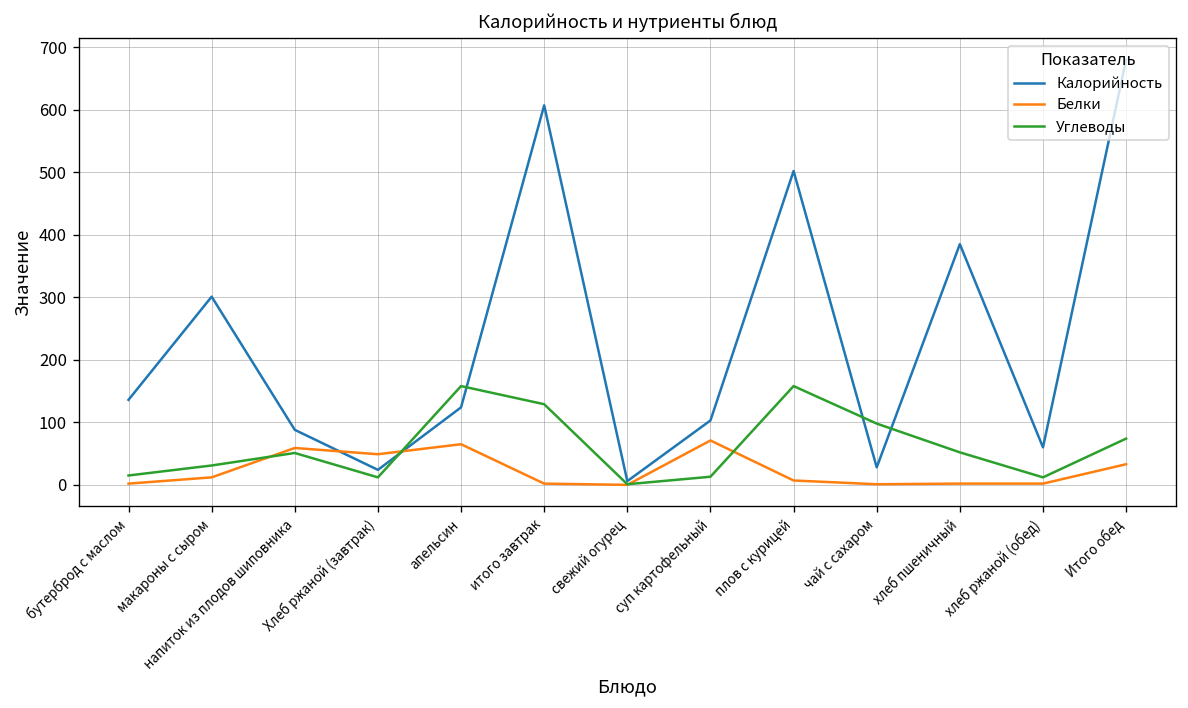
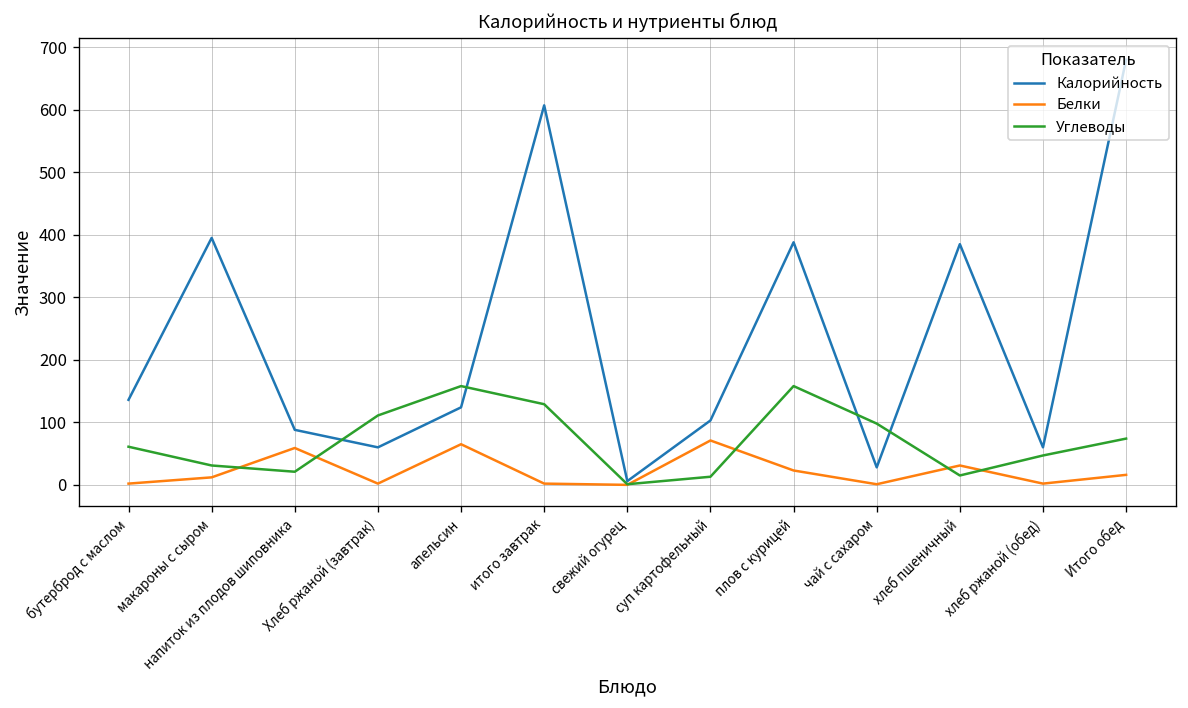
  {
    "Калорийность": {
      "бутерброд с маслом": 140,
-     "макароны с сыром": 300,
+     "макароны с сыром": 400,
      "напиток из плодов шиповника": 90,
-     "Хлеб ржаной (завтрак)": 20,
+     "Хлеб ржаной (завтрак)": 60,
      "апельсин": 120,
      "итого завтрак": 610,
      "свежий огурец": 10,
      "суп картофельный": 100,
-     "плов с курицей": 500,
+     "плов с курицей": 390,
      "чай с сахаром": 30,
      "хлеб пшеничный": 390,
      "хлеб ржаной (обед)": 60
    },
    "Белки": {
      "бутерброд с маслом": 0,
      "макароны с сыром": 10,
      "напиток из плодов шиповника": 60,
-     "Хлеб ржаной (завтрак)": 50,
+     "Хлеб ржаной (завтрак)": 0,
      "апельсин": 70,
      "итого завтрак": 0,
      "суп картофельный": 70,
-     "плов с курицей": 10,
+     "плов с курицей": 20,
      "чай с сахаром": 0,
-     "хлеб пшеничный": 0,
+     "хлеб пшеничный": 30,
      "хлеб ржаной (обед)": 0,
-     "Итого обед": 30
+     "Итого обед": 20
    },
    "Углеводы": {
-     "бутерброд с маслом": 20,
+     "бутерброд с маслом": 60,
      "макароны с сыром": 30,
-     "напиток из плодов шиповника": 50,
-     "Хлеб ржаной (завтрак)": 10,
+     "напиток из плодов шиповника": 20,
+     "Хлеб ржаной (завтрак)": 110,
      "апельсин": 160,
      "итого завтрак": 130,
      "суп картофельный": 10,
      "плов с курицей": 160,
      "чай с сахаром": 100,
-     "хлеб пшеничный": 50,
-     "хлеб ржаной (обед)": 10,
+     "хлеб пшеничный": 20,
+     "хлеб ржаной (обед)": 50,
      "Итого обед": 70
    }
  }
